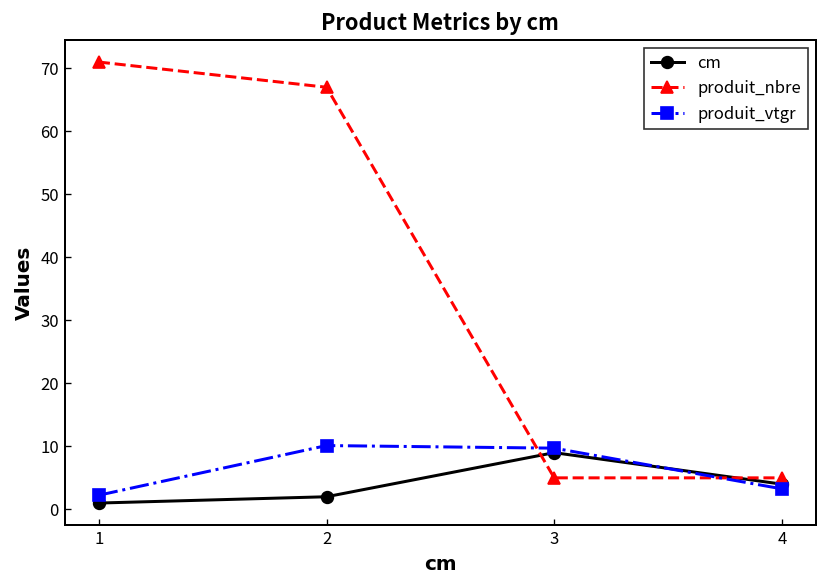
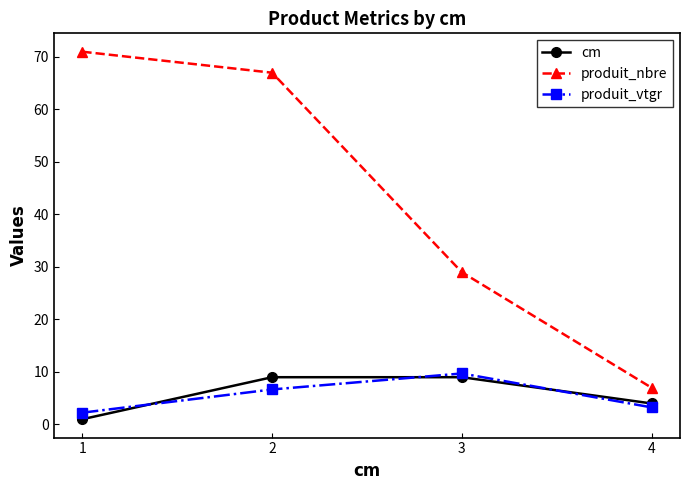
  {
    "cm": {
      "1": 1,
-     "2": 2,
+     "2": 9,
      "3": 9,
      "4": 4
    },
    "produit_nbre": {
      "1": 71,
      "2": 67,
-     "3": 5,
-     "4": 5
+     "3": 29,
+     "4": 7
    },
    "produit_vtgr": {
      "1": 2,
-     "2": 10,
+     "2": 7,
      "3": 10,
      "4": 3
    }
  }
